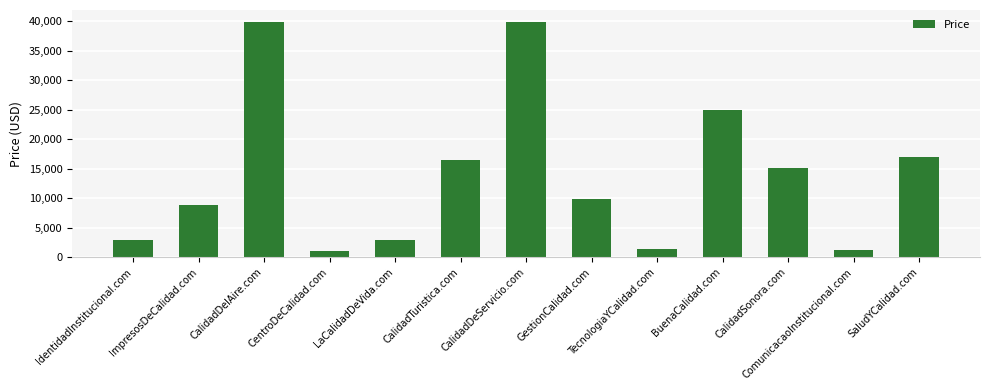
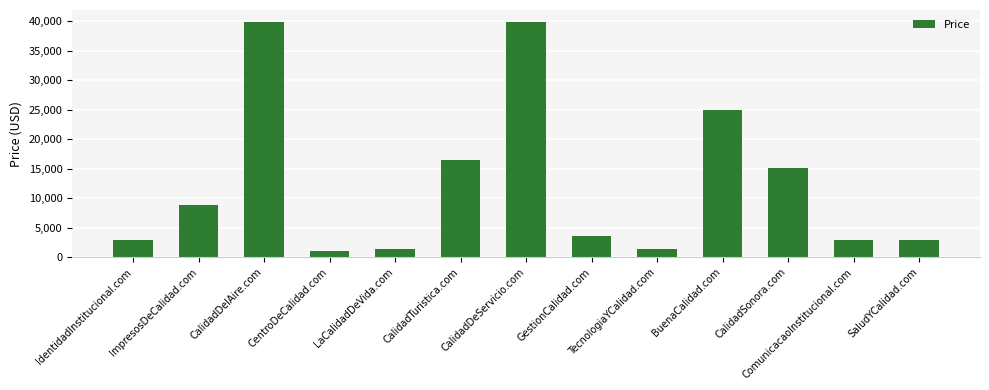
  {
    "IdentidadInstitucional.com": "3,000",
    "ImpresosDeCalidad.com": "9,000",
    "CalidadDelAire.com": "40,000",
    "CentroDeCalidad.com": "1,000",
-   "LaCalidadDeVida.com": "3,000",
+   "LaCalidadDeVida.com": "1,000",
    "CalidadTuristica.com": "16,000",
    "CalidadDeServicio.com": "40,000",
-   "GestionCalidad.com": "10,000",
+   "GestionCalidad.com": "4,000",
    "TecnologiaYCalidad.com": "1,000",
    "BuenaCalidad.com": "25,000",
    "CalidadSonora.com": "15,000",
-   "ComunicacaoInstitucional.com": "1,000",
-   "SaludYCalidad.com": "17,000"
+   "ComunicacaoInstitucional.com": "3,000",
+   "SaludYCalidad.com": "3,000"
  }
